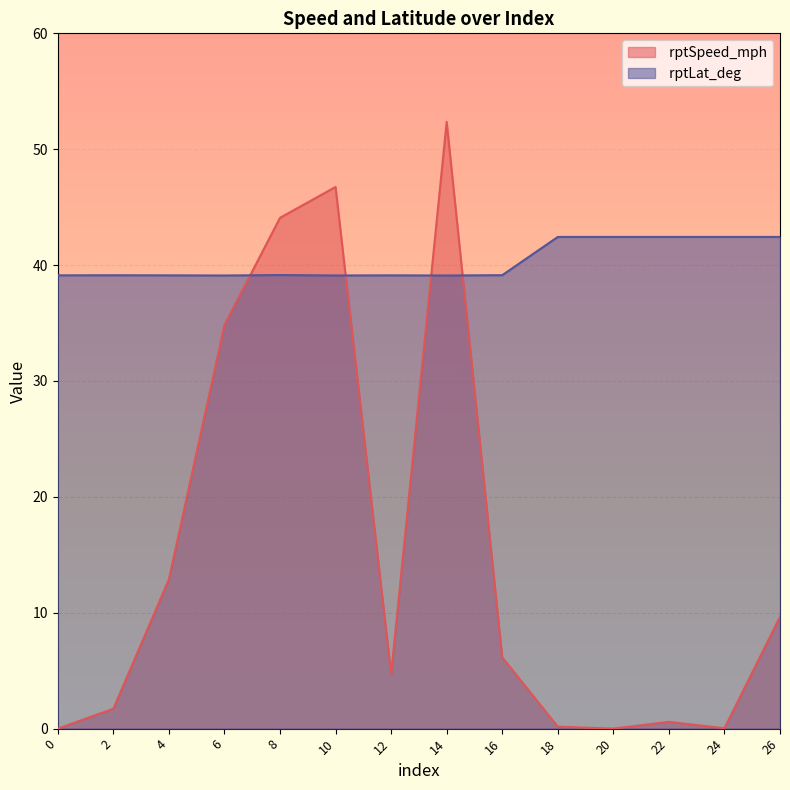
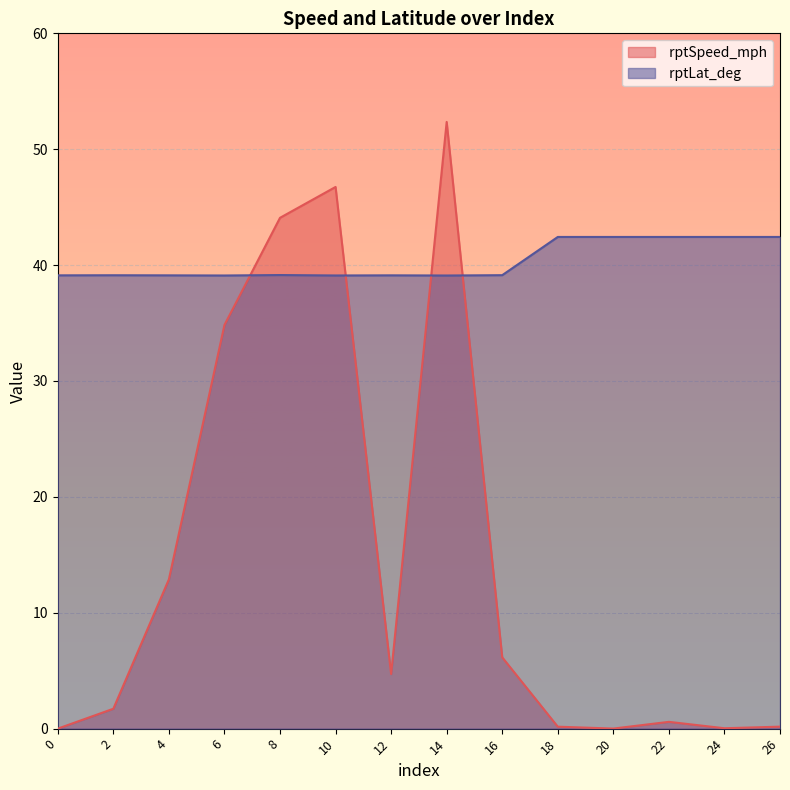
  {
    "rptSpeed_mph": {
      "0": 0.0,
      "2": 1.7,
      "4": 12.9,
      "6": 34.8,
      "8": 44.1,
      "10": 46.7,
      "12": 4.7,
      "14": 52.4,
      "16": 6.2,
      "18": 0.2,
      "20": 0.0,
      "22": 0.6,
      "24": 0.0,
-     "26": 9.7
+     "26": 0.2
    },
    "rptLat_deg": {
      "0": 39.1,
      "2": 39.1,
      "4": 39.1,
      "6": 39.1,
      "8": 39.1,
      "10": 39.1,
      "12": 39.1,
      "14": 39.1,
      "16": 39.1,
      "18": 42.4,
      "20": 42.4,
      "22": 42.4,
      "24": 42.4,
      "26": 42.4
    }
  }
